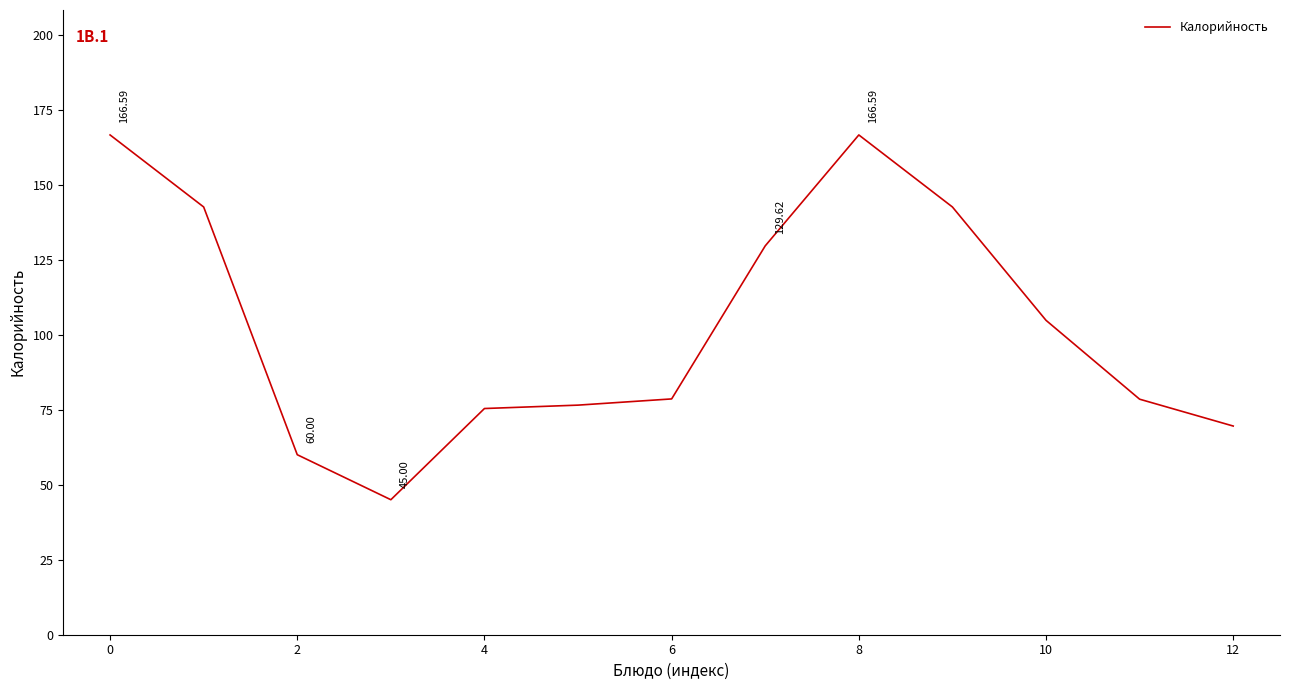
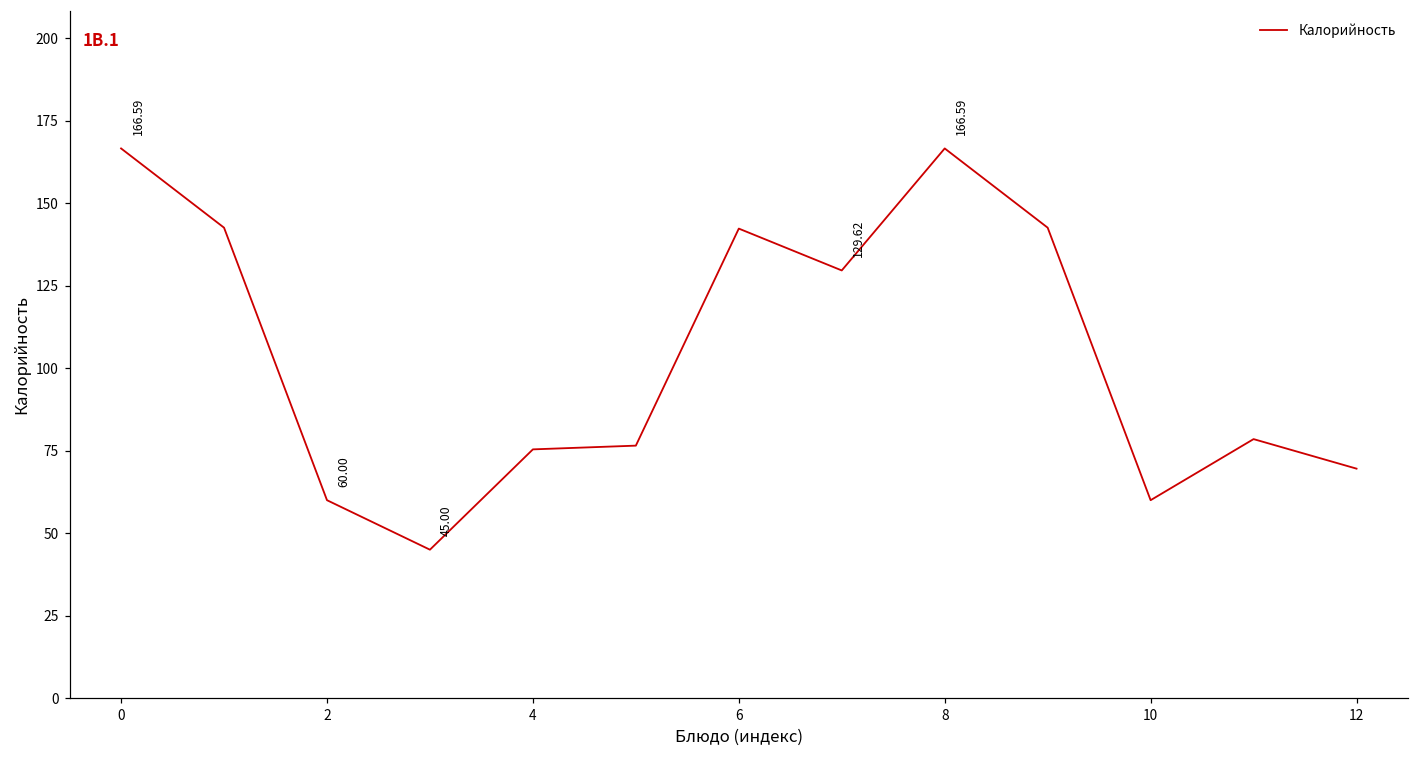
  {
    "4": 75,
-   "6": 79,
-   "10": 105,
+   "6": 142,
+   "10": 60,
    "12": 70
  }
